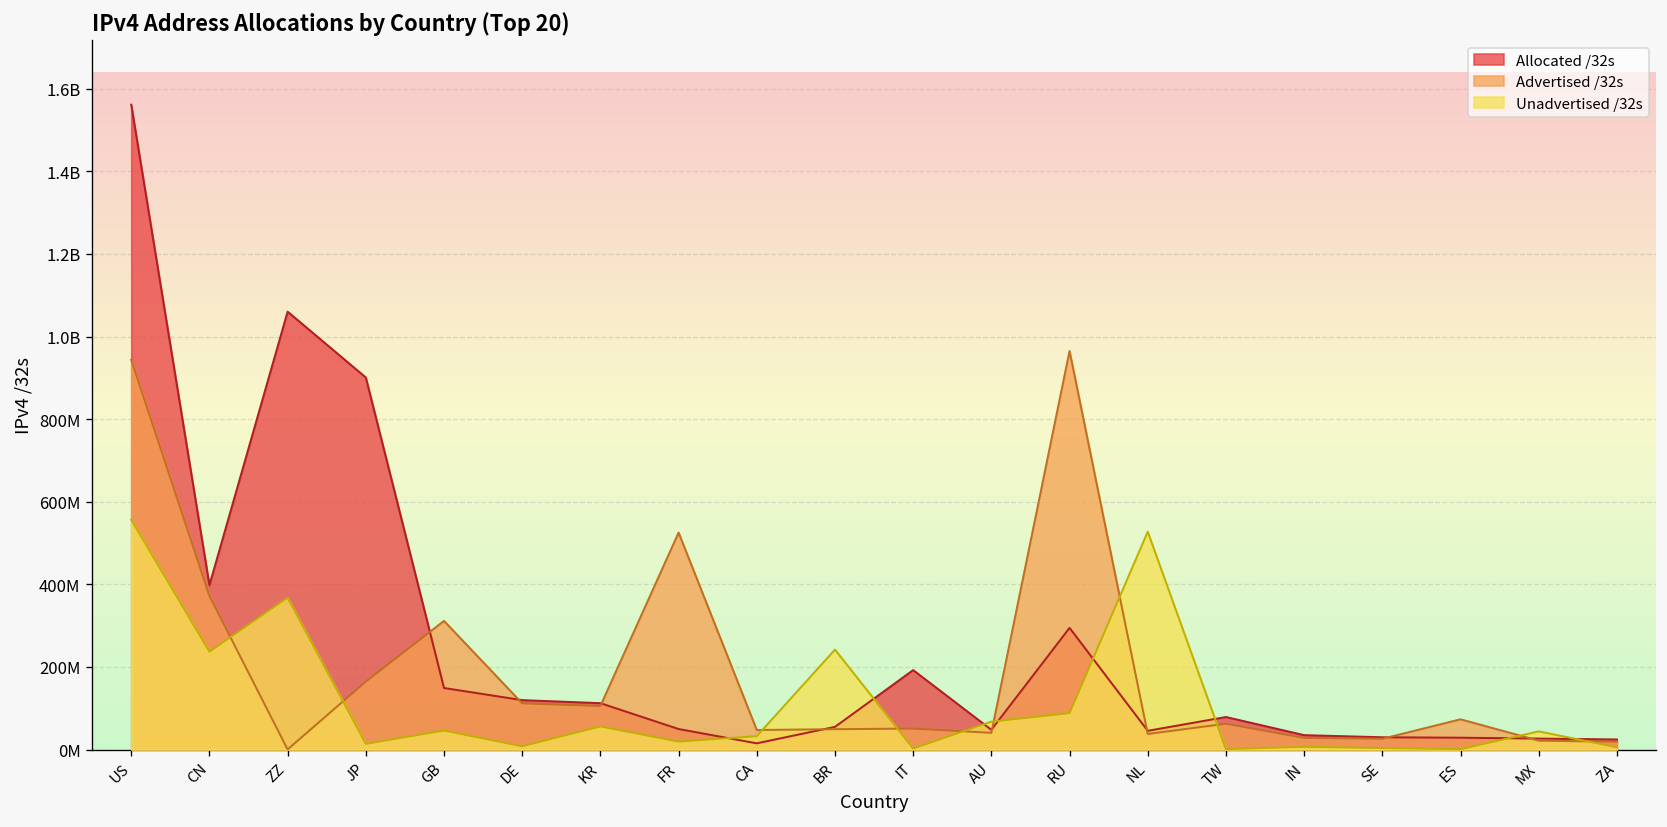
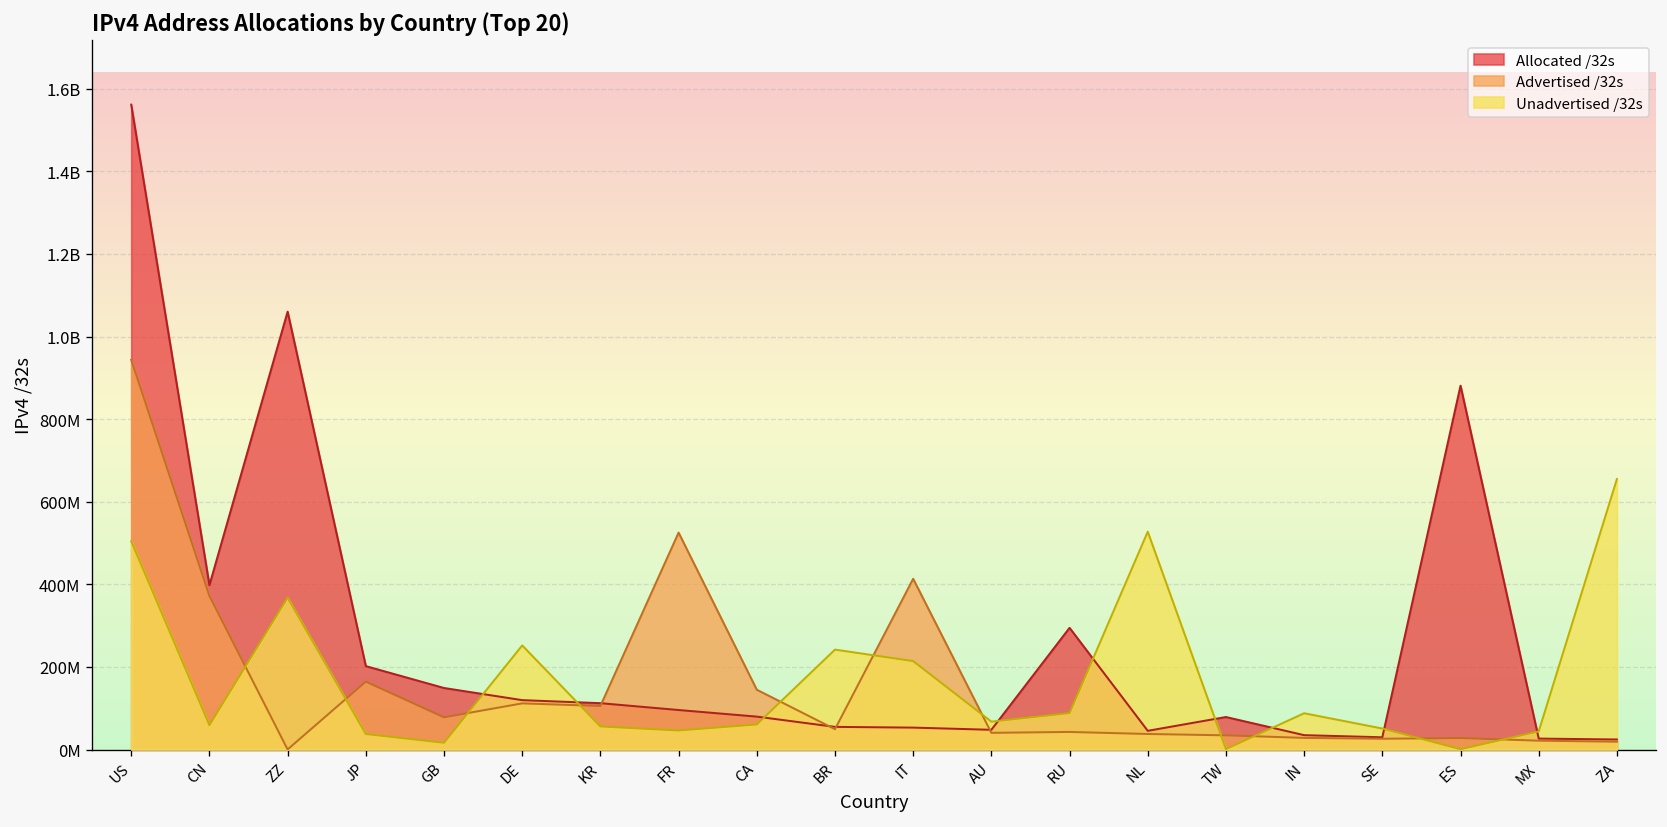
  {
    "Allocated /32s": {
      "US": 1560000000,
      "CN": 400000000,
      "ZZ": 1060000000,
-     "JP": 900000000,
+     "JP": 200000000,
      "GB": 150000000,
      "DE": 120000000,
-     "FR": 50000000,
-     "CA": 20000000,
-     "IT": 190000000,
+     "FR": 100000000,
+     "CA": 80000000,
+     "IT": 50000000,
      "RU": 290000000,
      "NL": 50000000,
      "TW": 80000000,
-     "ES": 30000000
+     "ES": 880000000
    },
    "Advertised /32s": {
      "US": 940000000,
      "CN": 370000000,
      "ZZ": 0,
      "JP": 160000000,
-     "GB": 310000000,
+     "GB": 80000000,
      "DE": 110000000,
      "FR": 530000000,
-     "CA": 50000000,
-     "IT": 50000000,
-     "RU": 960000000,
+     "CA": 140000000,
+     "IT": 410000000,
+     "RU": 40000000,
      "NL": 40000000,
-     "TW": 60000000,
-     "ES": 70000000
+     "TW": 30000000,
+     "ES": 30000000
    },
    "Unadvertised /32s": {
-     "US": 560000000,
-     "CN": 240000000,
+     "US": 500000000,
+     "CN": 60000000,
      "ZZ": 370000000,
-     "JP": 10000000,
-     "GB": 50000000,
-     "DE": 10000000,
+     "JP": 40000000,
+     "GB": 20000000,
+     "DE": 250000000,
      "KR": 60000000,
-     "FR": 20000000,
-     "CA": 30000000,
+     "FR": 50000000,
+     "CA": 60000000,
      "BR": 240000000,
-     "IT": 0,
+     "IT": 210000000,
      "AU": 70000000,
      "RU": 90000000,
      "NL": 530000000,
      "TW": 0,
-     "IN": 10000000,
-     "SE": 0,
+     "IN": 90000000,
+     "SE": 50000000,
      "ES": 0,
      "MX": 40000000,
-     "ZA": 10000000
+     "ZA": 650000000
    }
  }
